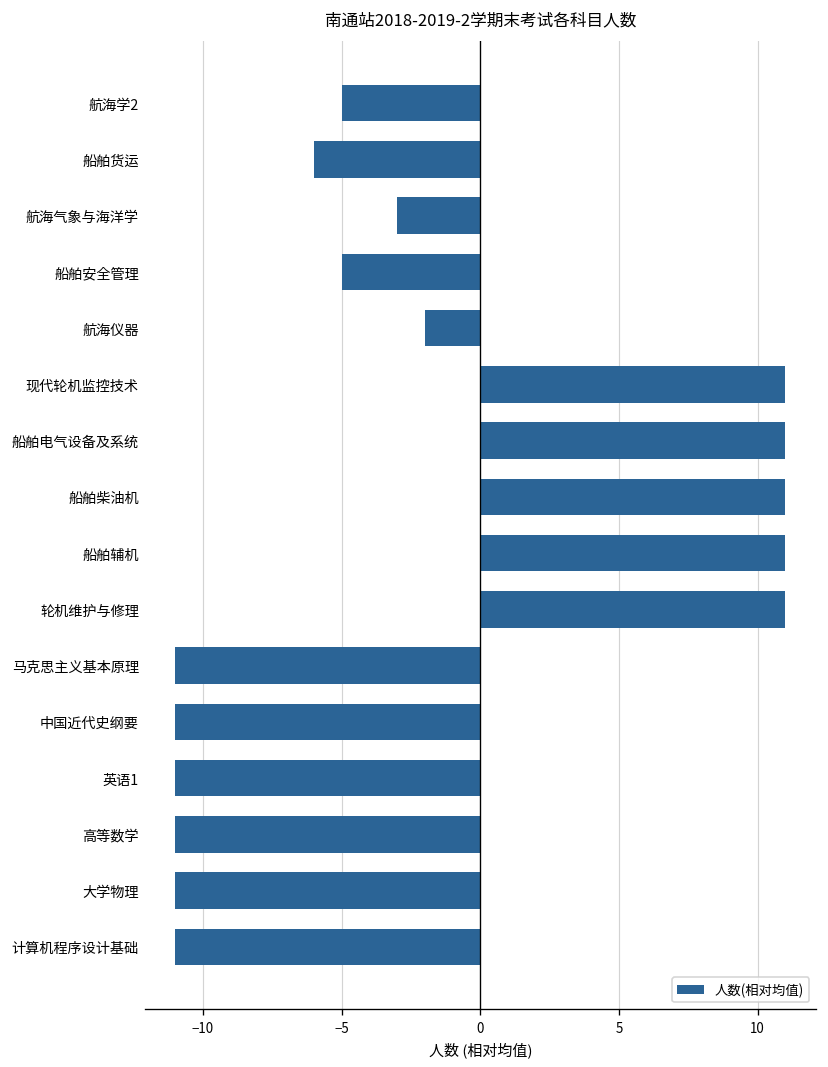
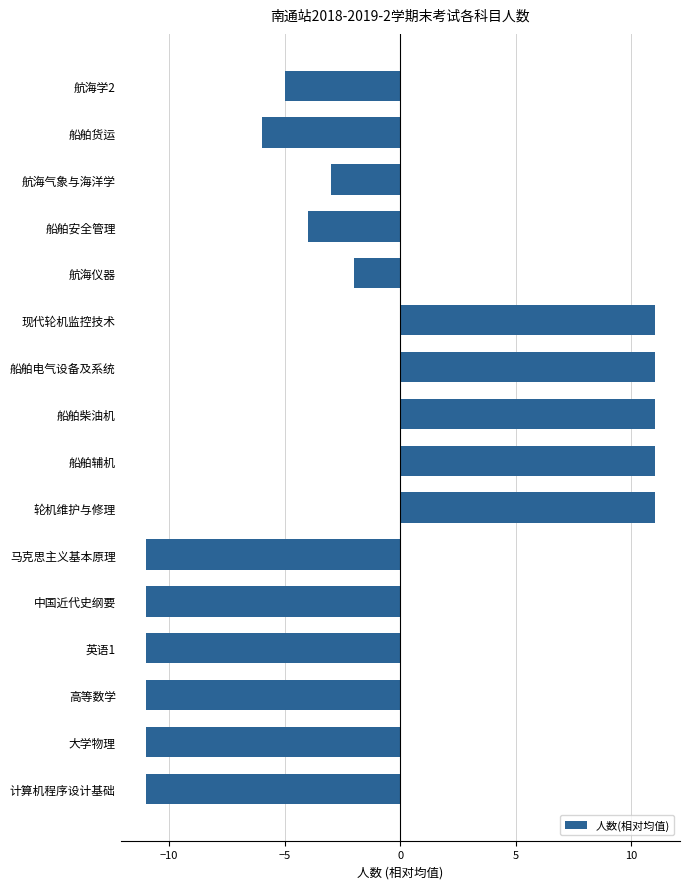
  {
    "航海学2": -5.0,
    "船舶货运": -6.0,
    "航海气象与海洋学": -3.0,
-   "船舶安全管理": -5.0,
+   "船舶安全管理": -4.0,
    "航海仪器": -2.0,
    "现代轮机监控技术": 11.0,
    "船舶电气设备及系统": 11.0,
    "船舶柴油机": 11.0,
    "船舶辅机": 11.0,
    "轮机维护与修理": 11.0,
    "马克思主义基本原理": -11.0,
    "中国近代史纲要": -11.0,
    "英语1": -11.0,
    "高等数学": -11.0,
    "大学物理": -11.0,
    "计算机程序设计基础": -11.0
  }
